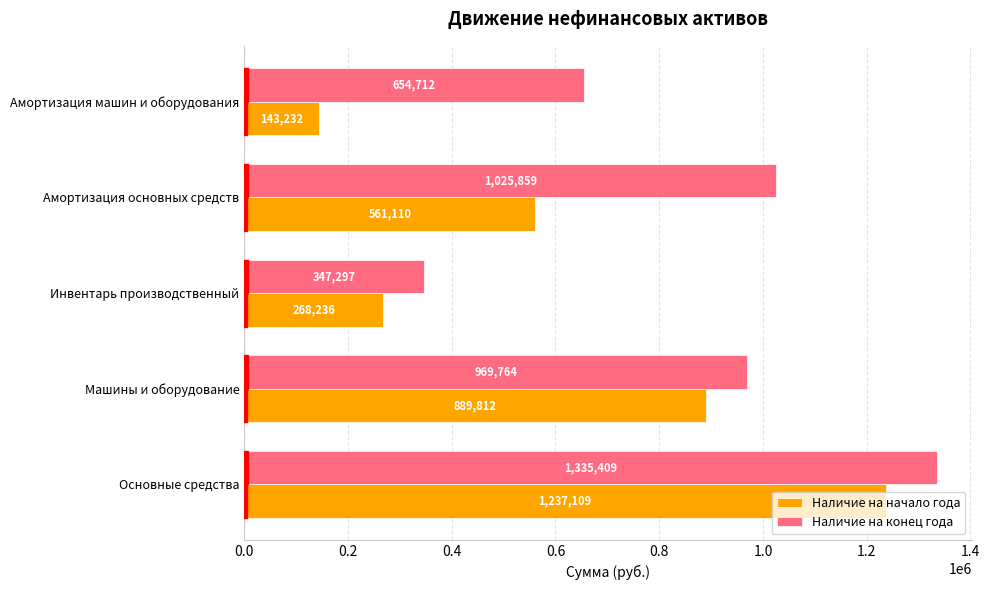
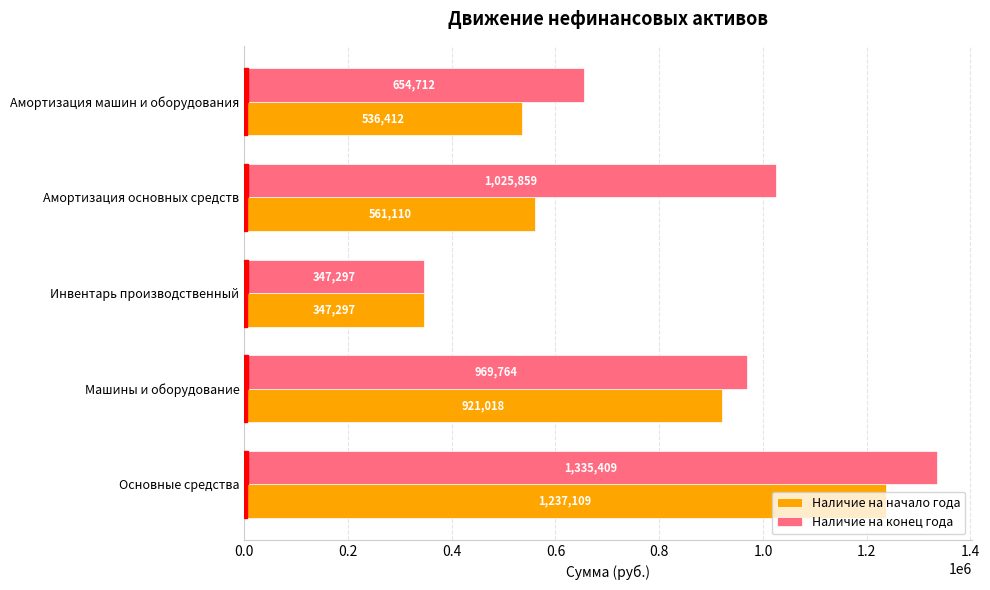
  {
    "Наличие на начало года": {
-     "Амортизация машин и оборудования": "143,232",
+     "Амортизация машин и оборудования": "536,412",
      "Амортизация основных средств": "561,110",
-     "Инвентарь производственный": "268,236",
-     "Машины и оборудование": "889,812"
+     "Инвентарь производственный": "347,297",
+     "Машины и оборудование": "921,018"
    },
    "Наличие на конец года": {
      "Амортизация машин и оборудования": "654,712",
      "Амортизация основных средств": "1,025,859",
      "Инвентарь производственный": "347,297",
      "Машины и оборудование": "969,764",
      "Основные средства": "1,335,409"
    }
  }
